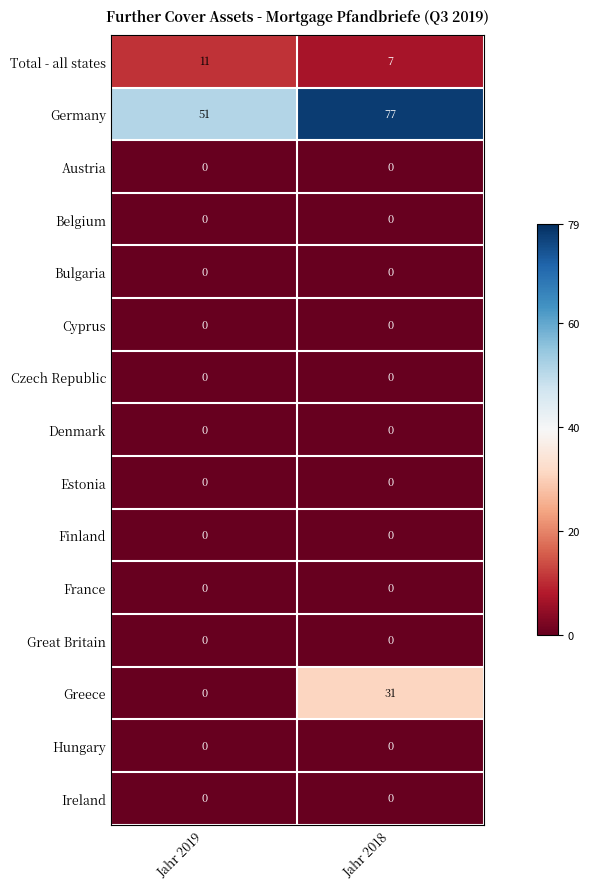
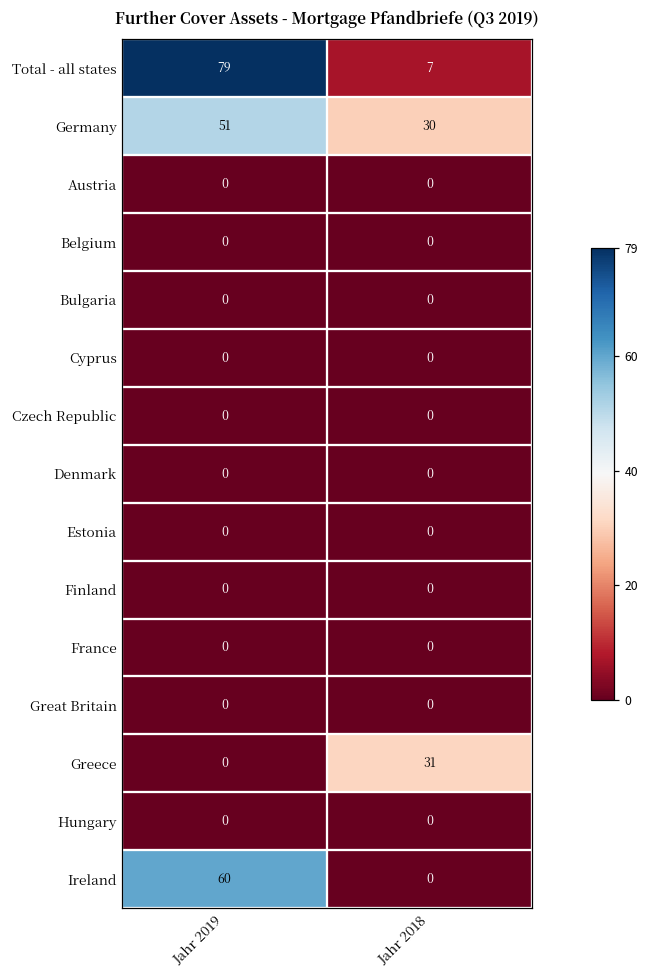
  {
    "Total - all states": {
-     "Jahr 2019": 11,
+     "Jahr 2019": 79,
      "Jahr 2018": 7
    },
    "Germany": {
      "Jahr 2019": 51,
-     "Jahr 2018": 77
+     "Jahr 2018": 30
    },
    "Austria": {
      "Jahr 2019": 0,
      "Jahr 2018": 0
    },
    "Belgium": {
      "Jahr 2019": 0,
      "Jahr 2018": 0
    },
    "Bulgaria": {
      "Jahr 2019": 0,
      "Jahr 2018": 0
    },
    "Cyprus": {
      "Jahr 2019": 0,
      "Jahr 2018": 0
    },
    "Czech Republic": {
      "Jahr 2019": 0,
      "Jahr 2018": 0
    },
    "Denmark": {
      "Jahr 2019": 0,
      "Jahr 2018": 0
    },
    "Estonia": {
      "Jahr 2019": 0,
      "Jahr 2018": 0
    },
    "Finland": {
      "Jahr 2019": 0,
      "Jahr 2018": 0
    },
    "France": {
      "Jahr 2019": 0,
      "Jahr 2018": 0
    },
    "Great Britain": {
      "Jahr 2019": 0,
      "Jahr 2018": 0
    },
    "Greece": {
      "Jahr 2019": 0,
      "Jahr 2018": 31
    },
    "Hungary": {
      "Jahr 2019": 0,
      "Jahr 2018": 0
    },
    "Ireland": {
-     "Jahr 2019": 0,
+     "Jahr 2019": 60,
      "Jahr 2018": 0
    }
  }
